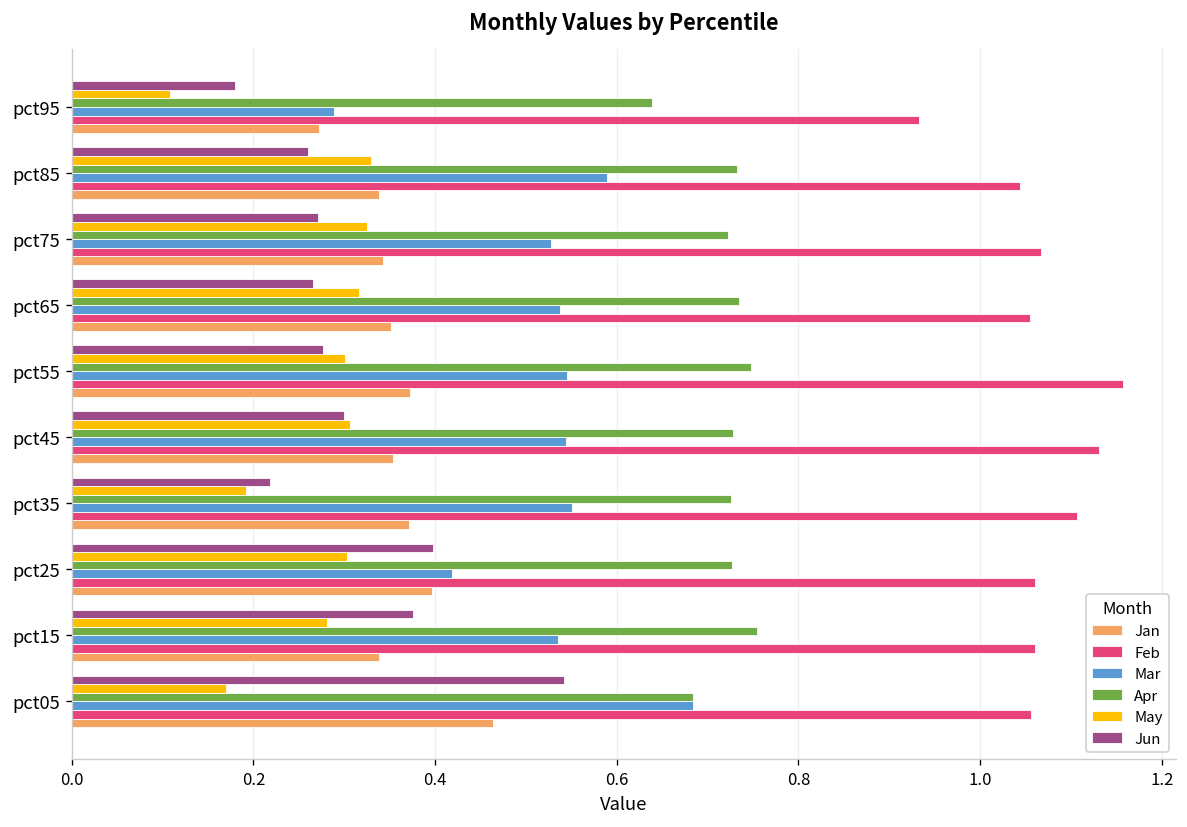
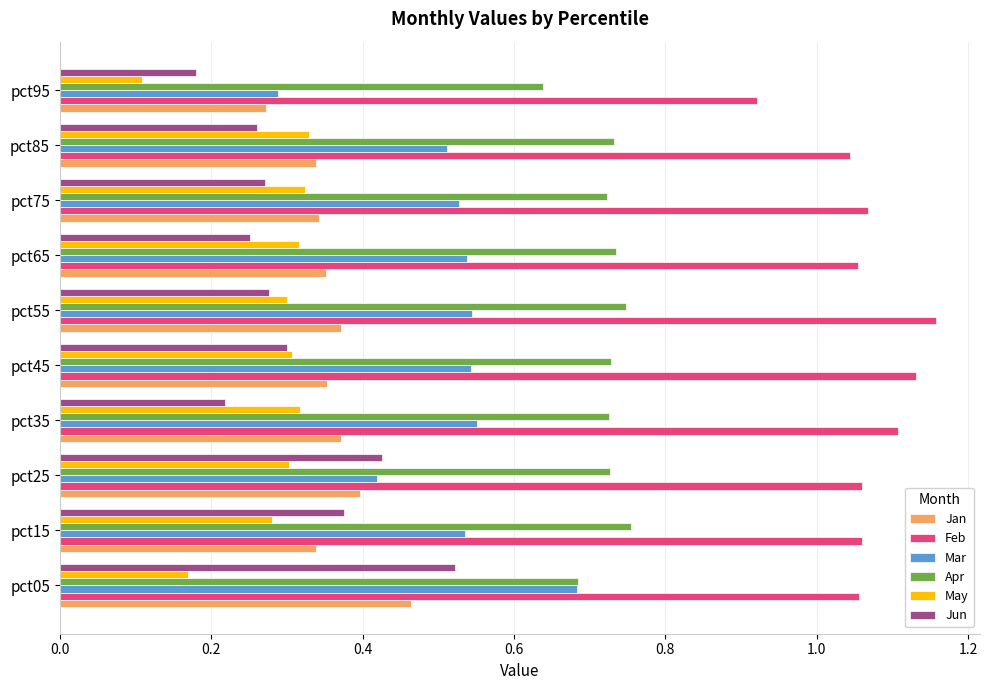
  {
    "Jan": {
      "pct95": 0.27,
      "pct85": 0.34,
      "pct75": 0.34,
      "pct65": 0.35,
      "pct55": 0.37,
      "pct45": 0.35,
      "pct35": 0.37,
      "pct25": 0.40,
      "pct15": 0.34,
      "pct05": 0.46
    },
    "Feb": {
-     "pct95": 0.93,
+     "pct95": 0.92,
      "pct85": 1.04,
      "pct75": 1.07,
      "pct65": 1.05,
      "pct55": 1.16,
      "pct45": 1.13,
      "pct35": 1.11,
      "pct25": 1.06,
      "pct15": 1.06,
      "pct05": 1.06
    },
    "Mar": {
      "pct95": 0.29,
-     "pct85": 0.59,
+     "pct85": 0.51,
      "pct75": 0.53,
      "pct65": 0.54,
      "pct55": 0.54,
      "pct45": 0.54,
      "pct35": 0.55,
      "pct25": 0.42,
      "pct15": 0.53,
      "pct05": 0.68
    },
    "Apr": {
      "pct95": 0.64,
      "pct85": 0.73,
      "pct75": 0.72,
      "pct65": 0.73,
      "pct55": 0.75,
      "pct45": 0.73,
      "pct35": 0.73,
      "pct25": 0.73,
      "pct15": 0.75,
      "pct05": 0.68
    },
    "May": {
      "pct95": 0.11,
      "pct85": 0.33,
      "pct75": 0.32,
      "pct65": 0.32,
      "pct55": 0.30,
      "pct45": 0.31,
-     "pct35": 0.19,
+     "pct35": 0.32,
      "pct25": 0.30,
      "pct15": 0.28,
      "pct05": 0.17
    },
    "Jun": {
      "pct95": 0.18,
      "pct85": 0.26,
      "pct75": 0.27,
-     "pct65": 0.27,
+     "pct65": 0.25,
      "pct55": 0.28,
      "pct45": 0.30,
      "pct35": 0.22,
-     "pct25": 0.40,
+     "pct25": 0.43,
      "pct15": 0.38,
-     "pct05": 0.54
+     "pct05": 0.52
    }
  }
